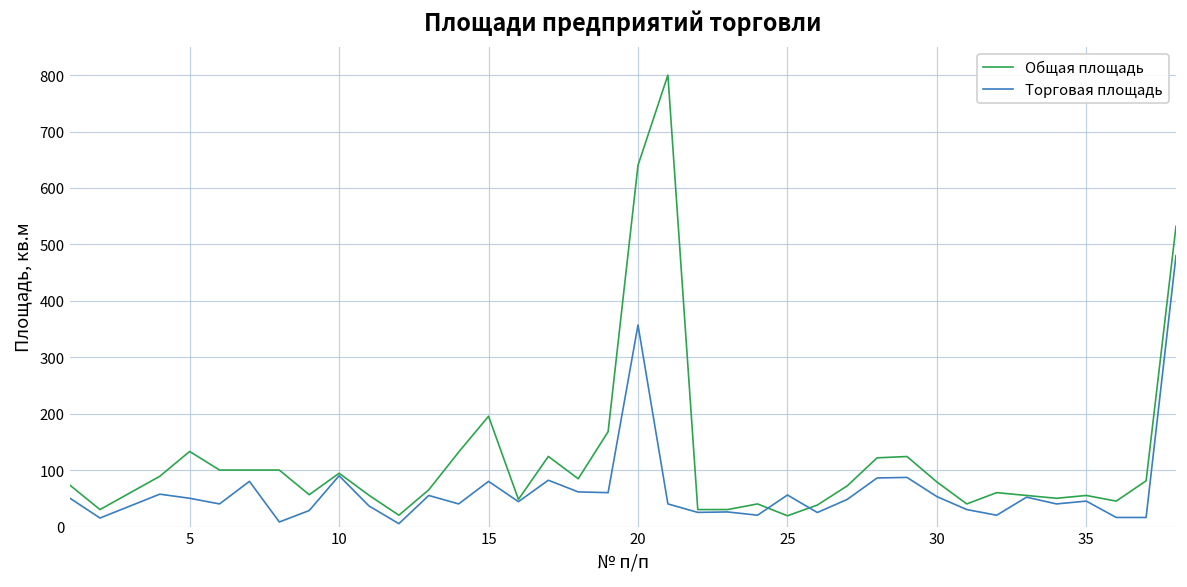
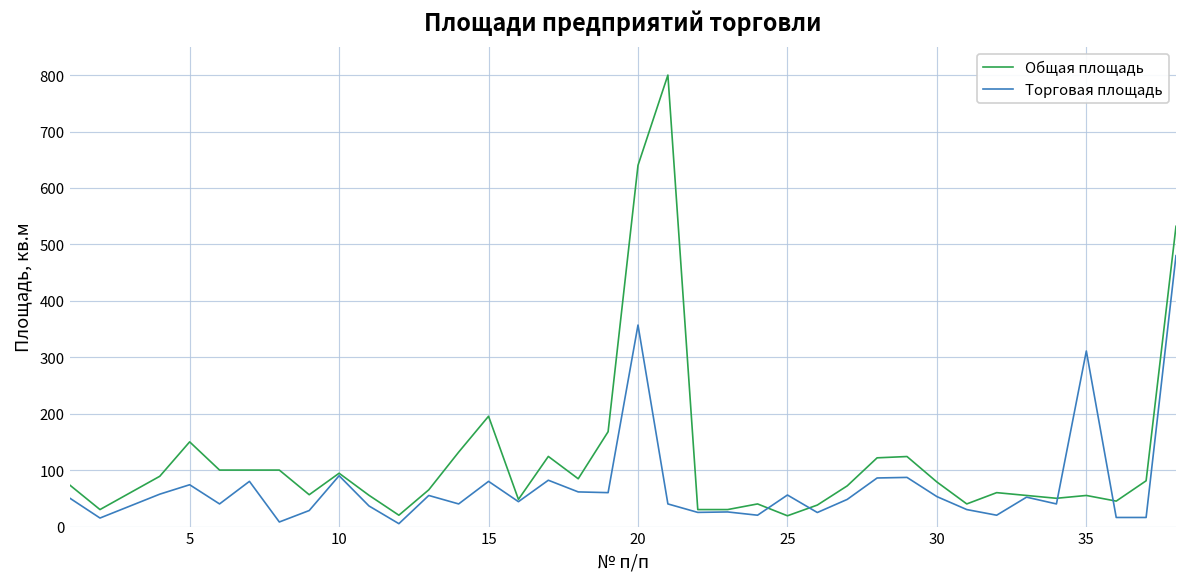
  {
    "Общая площадь": {
-     "5": 130,
+     "5": 150,
      "15": 200,
      "20": 640,
      "25": 20,
      "30": 80,
      "35": 60
    },
    "Торговая площадь": {
-     "5": 50,
+     "5": 70,
      "15": 80,
      "20": 360,
      "25": 60,
      "30": 50,
-     "35": 50
+     "35": 310
    }
  }
